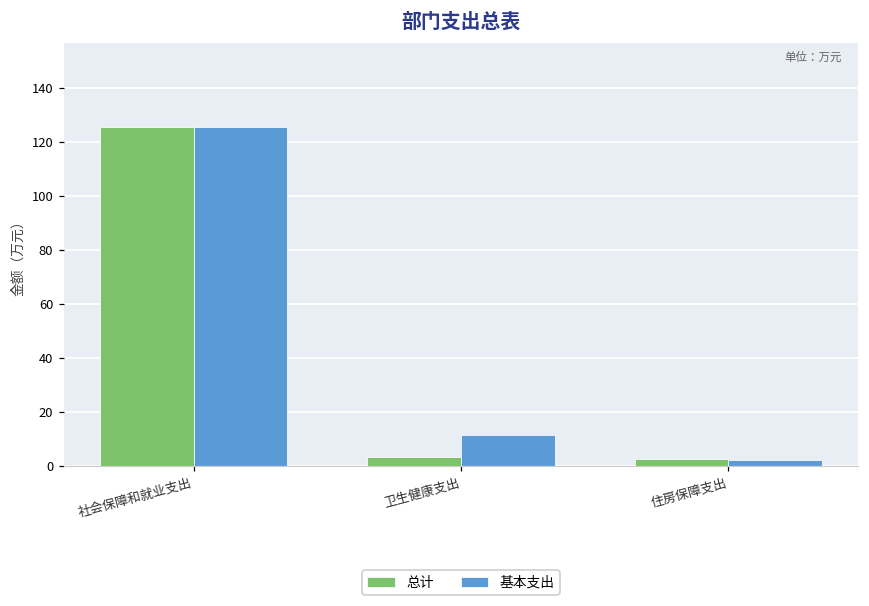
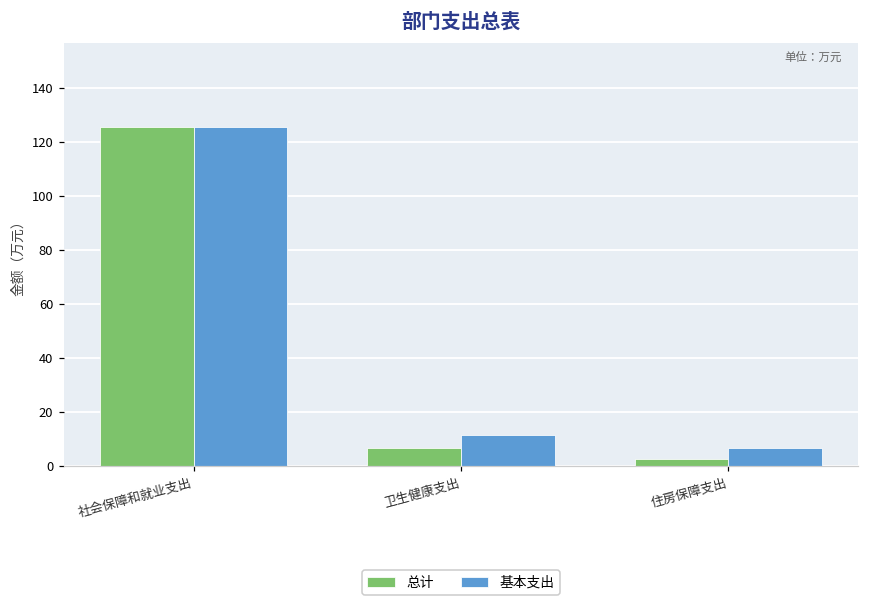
  {
    "总计": {
      "社会保障和就业支出": 125,
-     "卫生健康支出": 3,
+     "卫生健康支出": 7,
      "住房保障支出": 3
    },
    "基本支出": {
      "社会保障和就业支出": 125,
      "卫生健康支出": 11,
-     "住房保障支出": 2
+     "住房保障支出": 7
    }
  }
